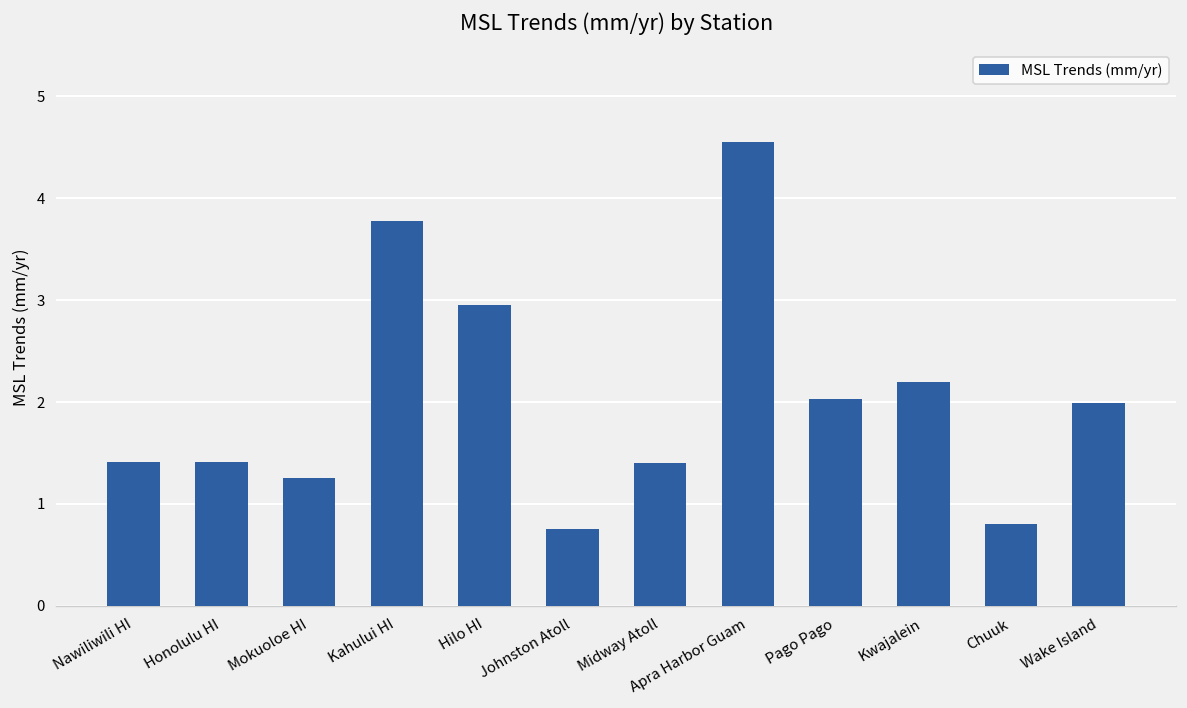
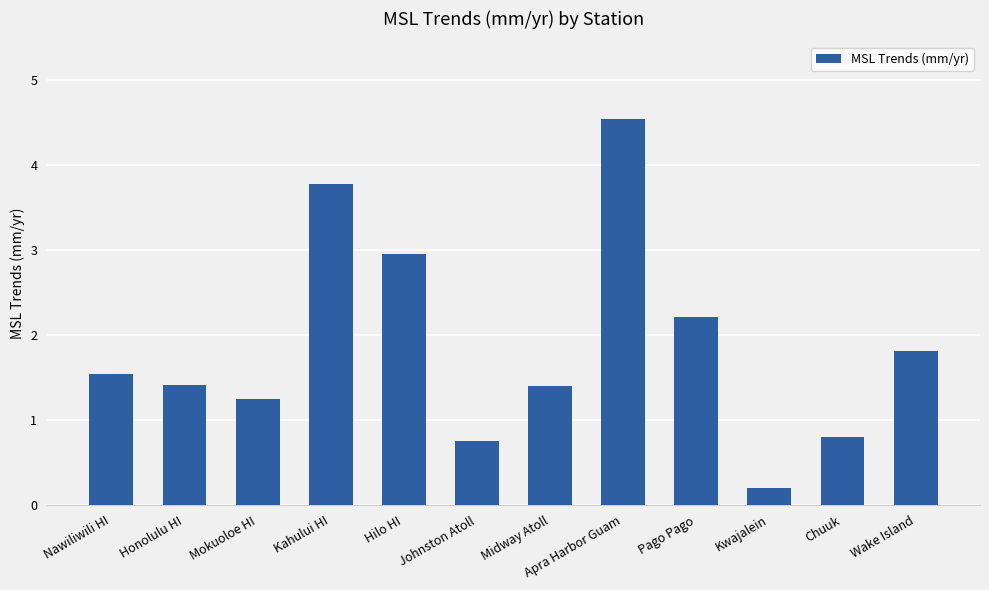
  {
-   "Nawiliwili HI": 1.4,
+   "Nawiliwili HI": 1.5,
    "Honolulu HI": 1.4,
    "Mokuoloe HI": 1.3,
    "Kahului HI": 3.8,
    "Hilo HI": 3.0,
    "Johnston Atoll": 0.8,
    "Midway Atoll": 1.4,
    "Apra Harbor Guam": 4.6,
-   "Pago Pago": 2.0,
-   "Kwajalein": 2.2,
+   "Pago Pago": 2.2,
+   "Kwajalein": 0.2,
    "Chuuk": 0.8,
-   "Wake Island": 2.0
+   "Wake Island": 1.8
  }
